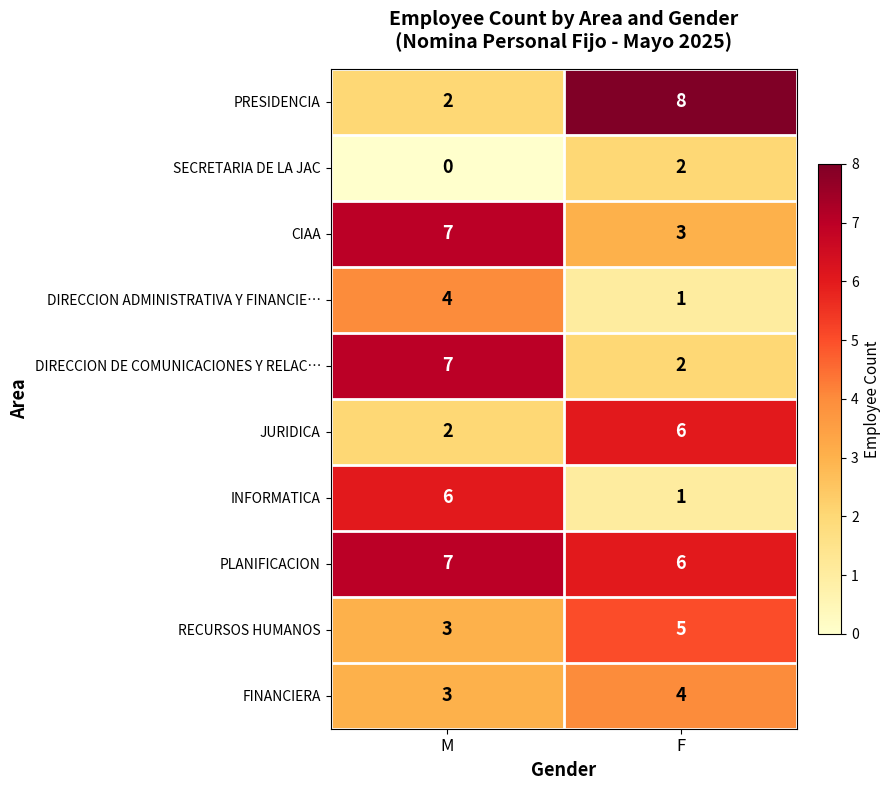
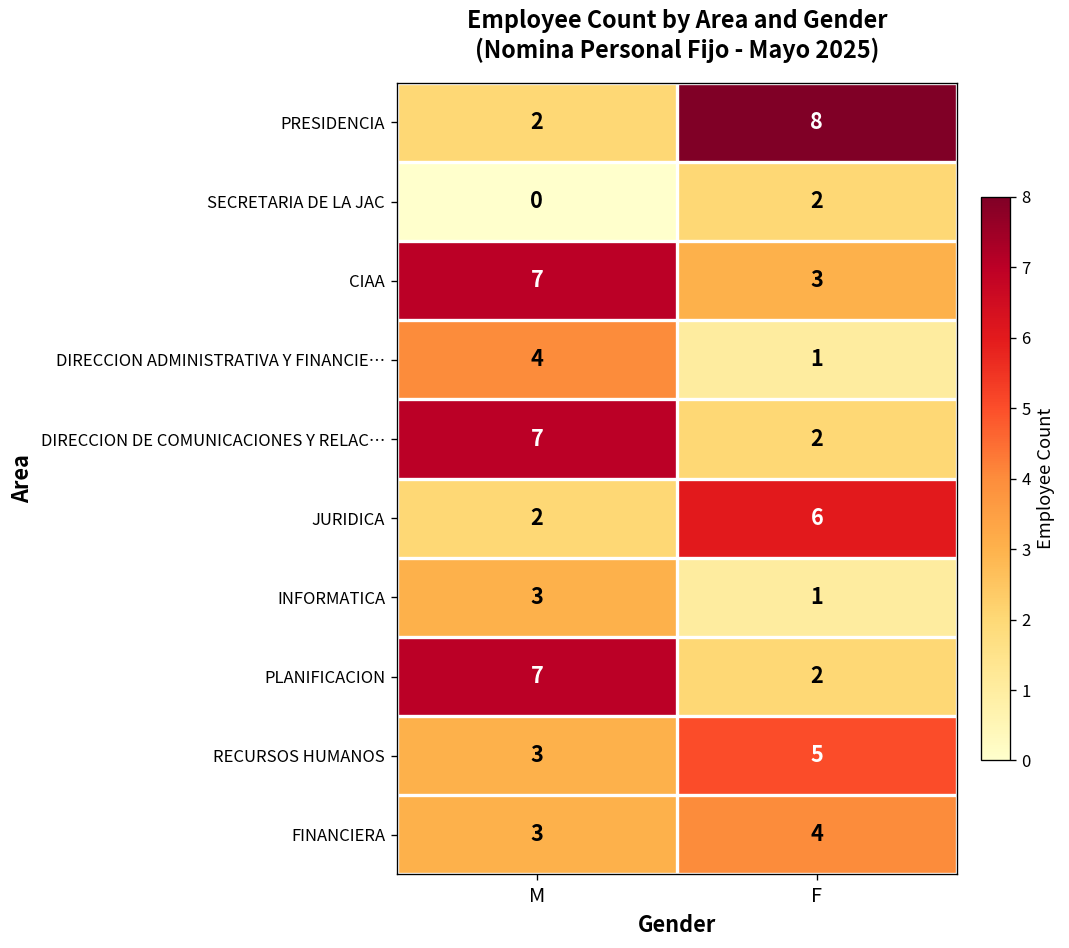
  {
    "PRESIDENCIA": {
      "M": 2,
      "F": 8
    },
    "SECRETARIA DE LA JAC": {
      "M": 0,
      "F": 2
    },
    "CIAA": {
      "M": 7,
      "F": 3
    },
    "DIRECCION ADMINISTRATIVA Y FINANCIE…": {
      "M": 4,
      "F": 1
    },
    "DIRECCION DE COMUNICACIONES Y RELAC…": {
      "M": 7,
      "F": 2
    },
    "JURIDICA": {
      "M": 2,
      "F": 6
    },
    "INFORMATICA": {
-     "M": 6,
+     "M": 3,
      "F": 1
    },
    "PLANIFICACION": {
      "M": 7,
-     "F": 6
+     "F": 2
    },
    "RECURSOS HUMANOS": {
      "M": 3,
      "F": 5
    },
    "FINANCIERA": {
      "M": 3,
      "F": 4
    }
  }
